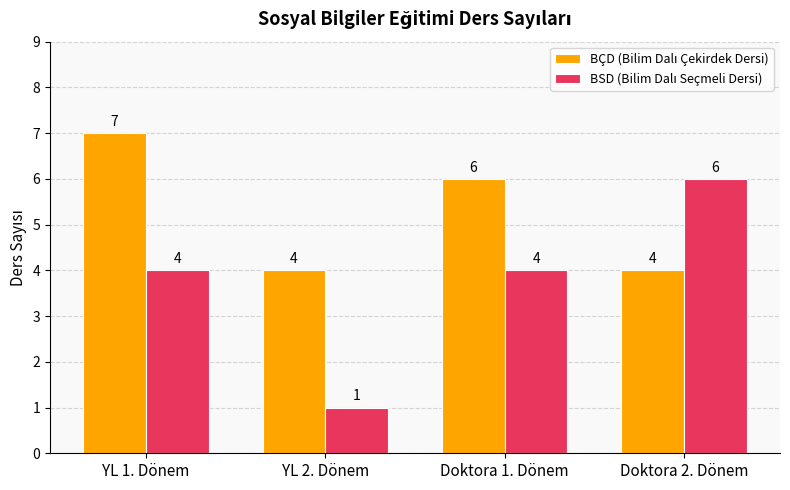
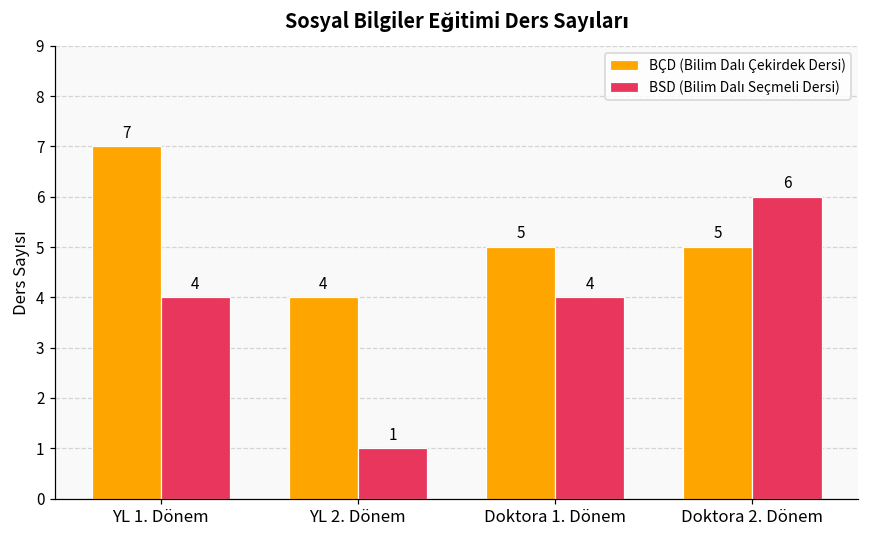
  {
    "BÇD (Bilim Dalı Çekirdek Dersi)": {
      "YL 1. Dönem": 7,
      "YL 2. Dönem": 4,
-     "Doktora 1. Dönem": 6,
-     "Doktora 2. Dönem": 4
+     "Doktora 1. Dönem": 5,
+     "Doktora 2. Dönem": 5
    },
    "BSD (Bilim Dalı Seçmeli Dersi)": {
      "YL 1. Dönem": 4,
      "YL 2. Dönem": 1,
      "Doktora 1. Dönem": 4,
      "Doktora 2. Dönem": 6
    }
  }
